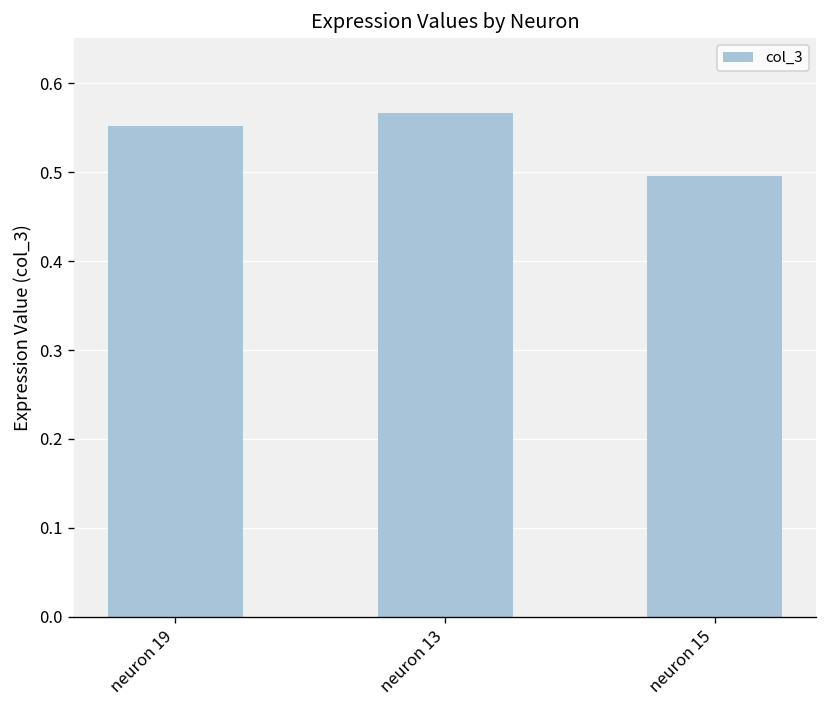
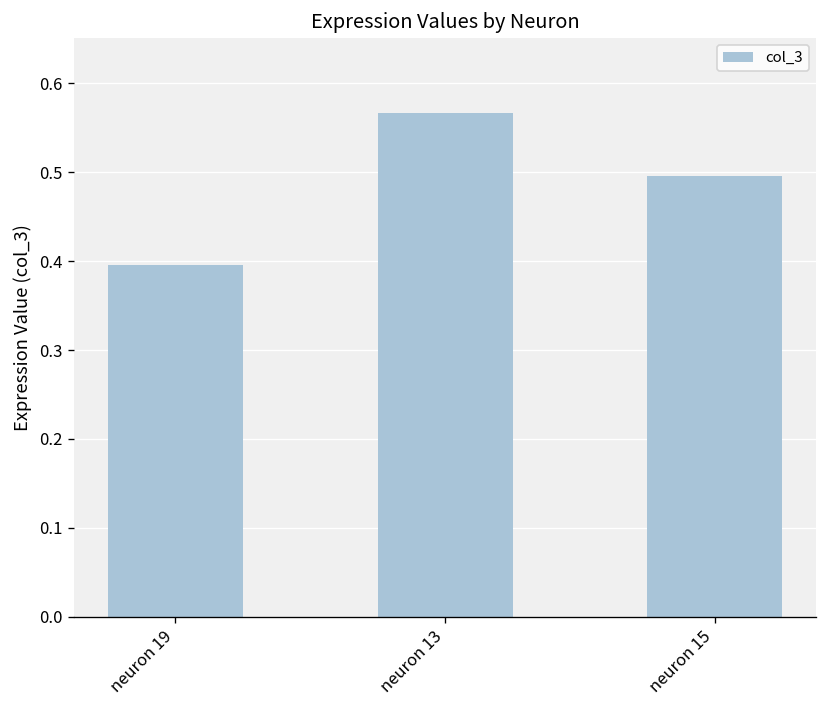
  {
-   "neuron 19": 0.55,
+   "neuron 19": 0.40,
    "neuron 13": 0.57,
    "neuron 15": 0.50
  }
